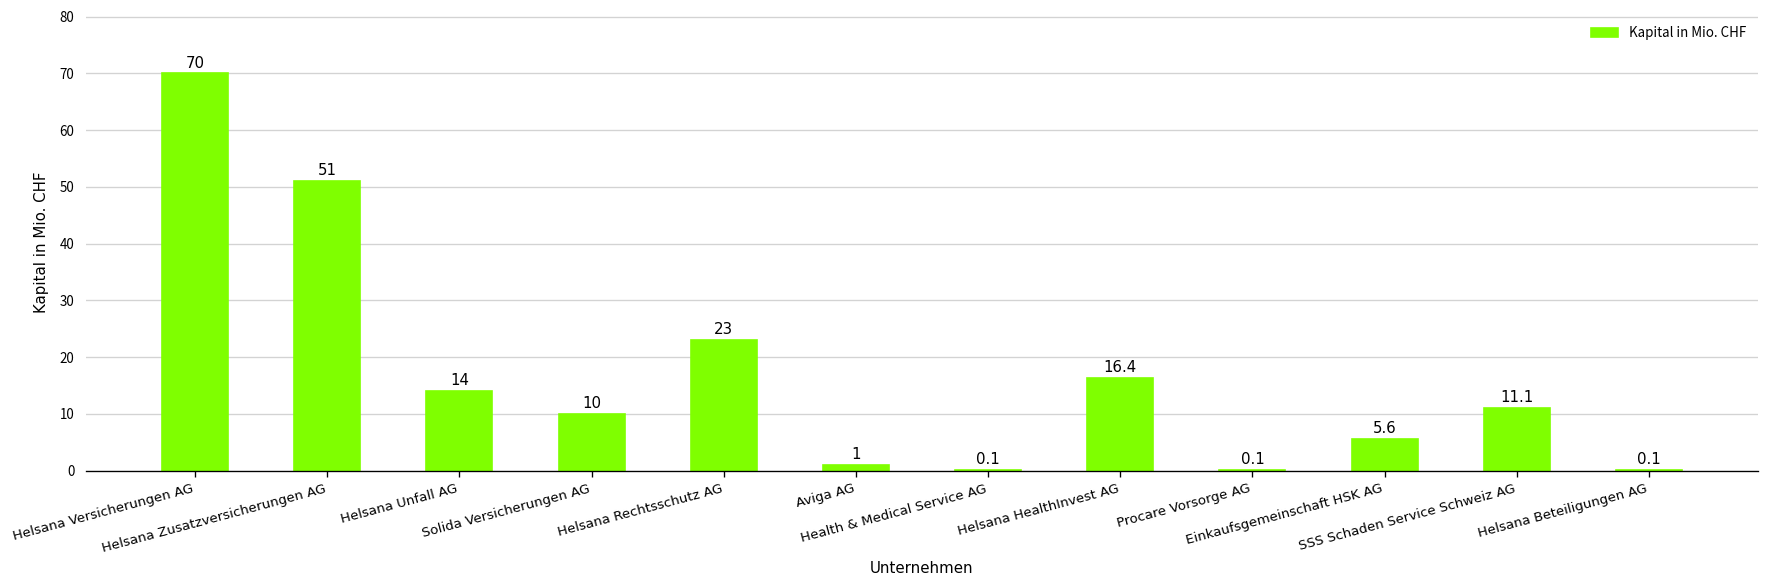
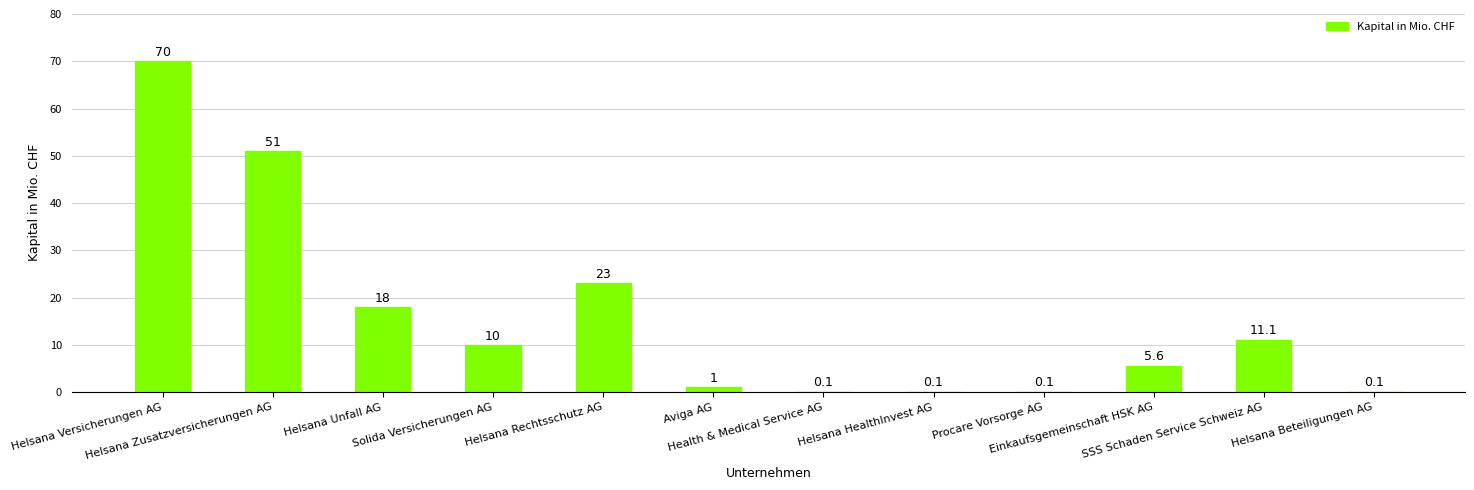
  {
    "Helsana Versicherungen AG": 70,
    "Helsana Zusatzversicherungen AG": 51,
-   "Helsana Unfall AG": 14,
+   "Helsana Unfall AG": 18,
    "Solida Versicherungen AG": 10,
    "Helsana Rechtsschutz AG": 23,
    "Aviga AG": 1,
    "Health & Medical Service AG": 0.1,
-   "Helsana HealthInvest AG": 16.4,
+   "Helsana HealthInvest AG": 0.1,
    "Procare Vorsorge AG": 0.1,
    "Einkaufsgemeinschaft HSK AG": 5.6,
    "SSS Schaden Service Schweiz AG": 11.1,
    "Helsana Beteiligungen AG": 0.1
  }
